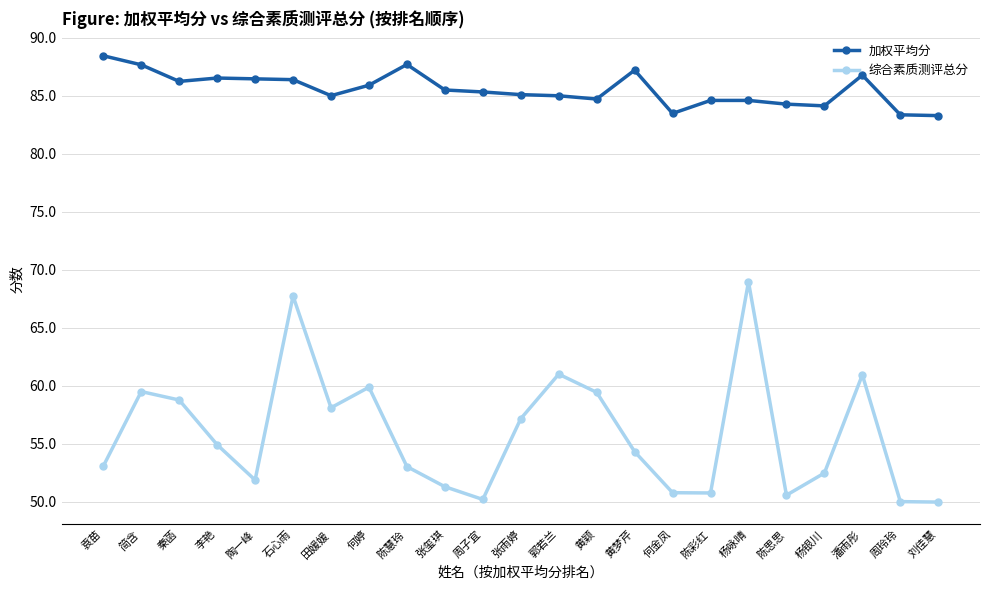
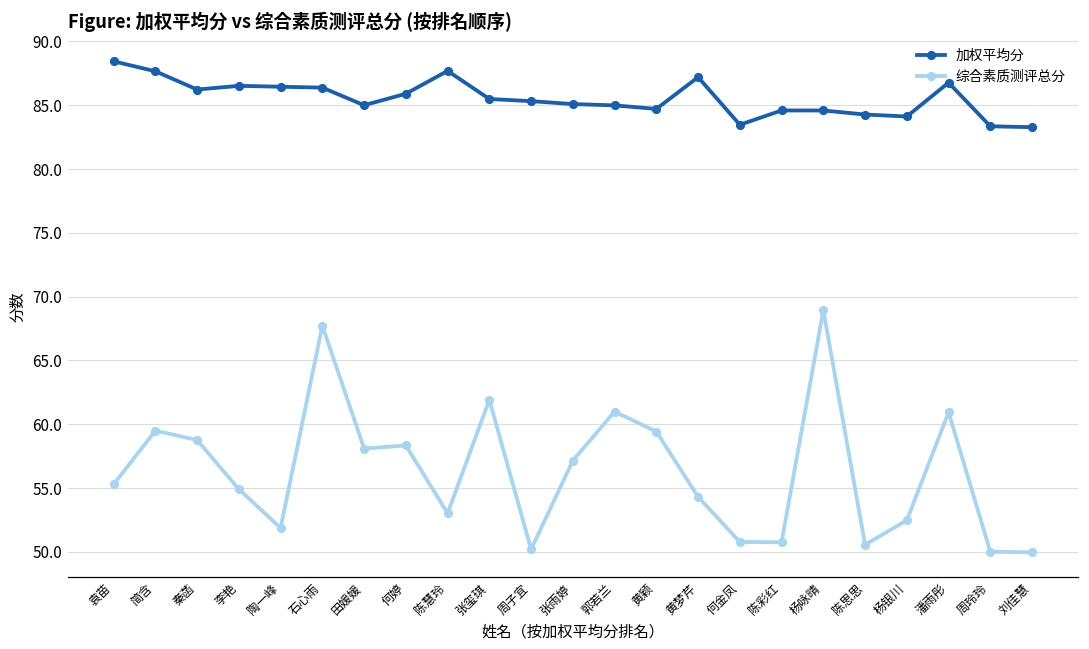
  {
    "加权平均分": {
      "袁苗": 88.4,
      "简含": 87.7,
      "秦菡": 86.2,
      "李艳": 86.5,
      "陶一峰": 86.5,
      "石心雨": 86.4,
      "田媛媛": 85.0,
      "何婷": 85.9,
      "陈慧玲": 87.7,
      "张玺琪": 85.5,
      "周子宜": 85.3,
      "张雨婷": 85.1,
      "郭若兰": 85.0,
      "黄颖": 84.7,
      "黄梦芹": 87.2,
      "何金凤": 83.5,
      "陈彩红": 84.6,
      "杨咏晴": 84.6,
      "陈思思": 84.3,
      "杨银川": 84.1,
      "潘雨彤": 86.8,
      "周玲玲": 83.4,
      "刘佳慧": 83.3
    },
    "综合素质测评总分": {
-     "袁苗": 53.1,
+     "袁苗": 55.3,
      "简含": 59.5,
      "秦菡": 58.8,
      "李艳": 54.9,
      "陶一峰": 51.9,
      "石心雨": 67.7,
      "田媛媛": 58.1,
-     "何婷": 59.9,
+     "何婷": 58.3,
      "陈慧玲": 53.0,
-     "张玺琪": 51.3,
+     "张玺琪": 61.9,
      "周子宜": 50.2,
      "张雨婷": 57.2,
      "郭若兰": 61.0,
      "黄颖": 59.4,
      "黄梦芹": 54.3,
      "何金凤": 50.8,
      "陈彩红": 50.8,
      "杨咏晴": 69.0,
      "陈思思": 50.6,
      "杨银川": 52.5,
      "潘雨彤": 60.9,
      "周玲玲": 50.0,
      "刘佳慧": 50.0
    }
  }
